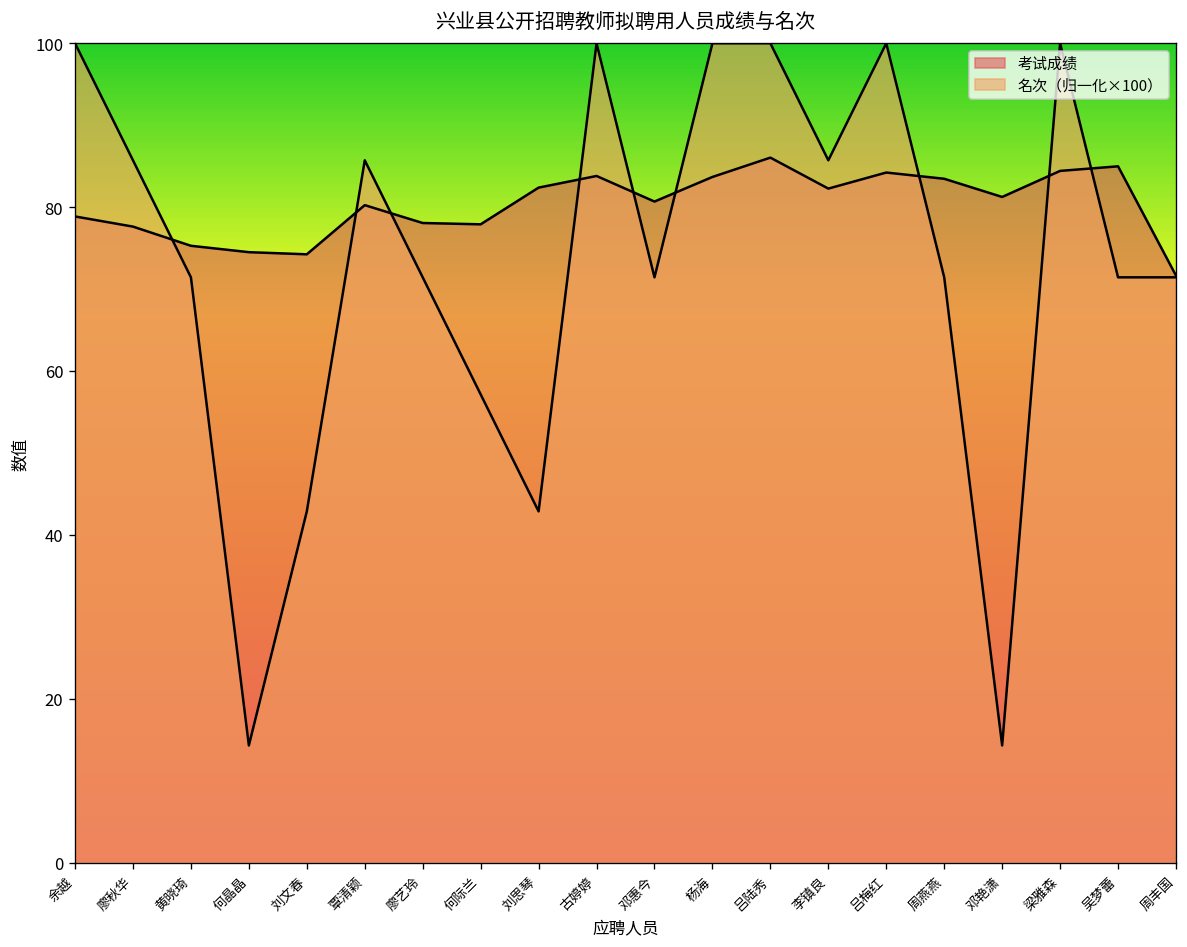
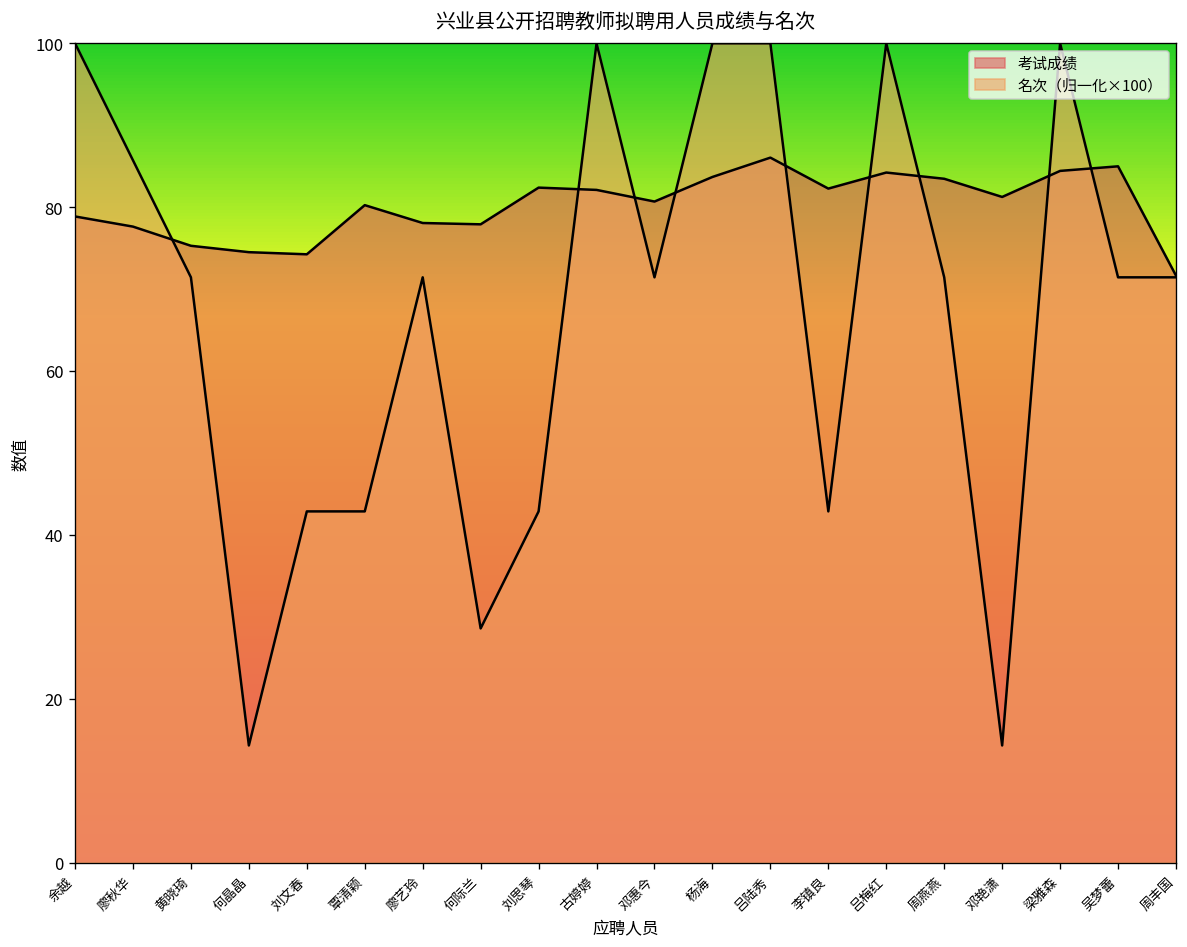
  {
    "考试成绩": {
      "余越": 79,
      "廖秋华": 78,
      "黄晓琦": 75,
      "何晶晶": 75,
      "刘文春": 74,
      "覃清颖": 80,
      "廖艺玲": 78,
      "何际兰": 78,
      "刘思琴": 82,
-     "古婷婷": 84,
+     "古婷婷": 82,
      "邓惠今": 81,
      "杨海": 84,
      "吕陆秀": 86,
      "李镇良": 82,
      "吕梅红": 84,
      "周燕燕": 83,
      "邓艳潇": 81,
      "梁雅森": 84,
      "吴梦蕾": 85
    },
    "名次（归一化×100）": {
      "余越": 100,
      "廖秋华": 86,
      "黄晓琦": 71,
      "何晶晶": 14,
      "刘文春": 43,
-     "覃清颖": 86,
+     "覃清颖": 43,
      "廖艺玲": 71,
-     "何际兰": 57,
+     "何际兰": 29,
      "刘思琴": 43,
      "古婷婷": 100,
      "邓惠今": 71,
      "杨海": 100,
      "吕陆秀": 100,
-     "李镇良": 86,
+     "李镇良": 43,
      "吕梅红": 100,
      "周燕燕": 71,
      "邓艳潇": 14,
      "梁雅森": 100,
      "吴梦蕾": 71
    }
  }
